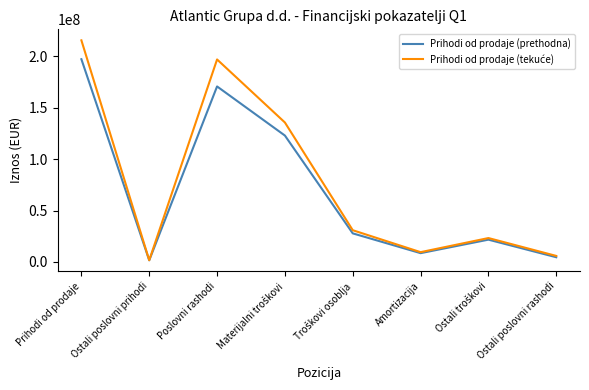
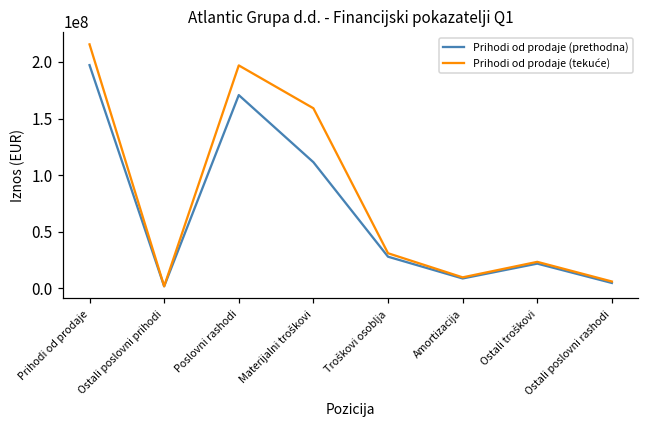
  {
    "Prihodi od prodaje (prethodna)": {
      "Prihodi od prodaje": 197000000,
      "Poslovni rashodi": 171000000,
-     "Materijalni troškovi": 123000000,
+     "Materijalni troškovi": 111000000,
      "Troškovi osoblja": 28000000
    },
    "Prihodi od prodaje (tekuće)": {
      "Prihodi od prodaje": 216000000,
      "Poslovni rashodi": 197000000,
-     "Materijalni troškovi": 136000000,
+     "Materijalni troškovi": 159000000,
      "Troškovi osoblja": 31000000
    }
  }
